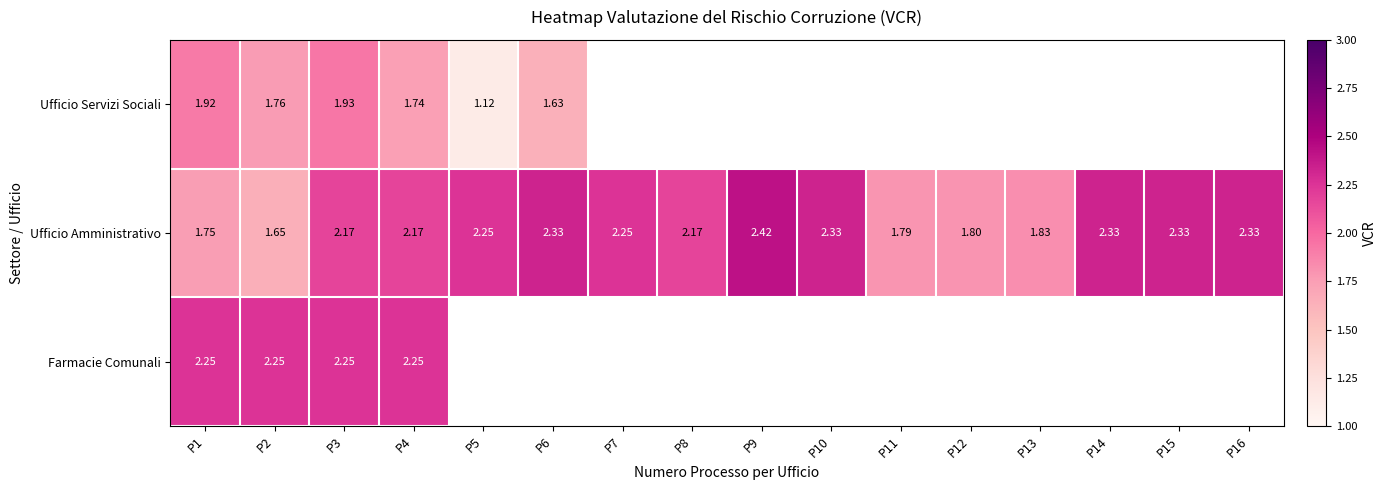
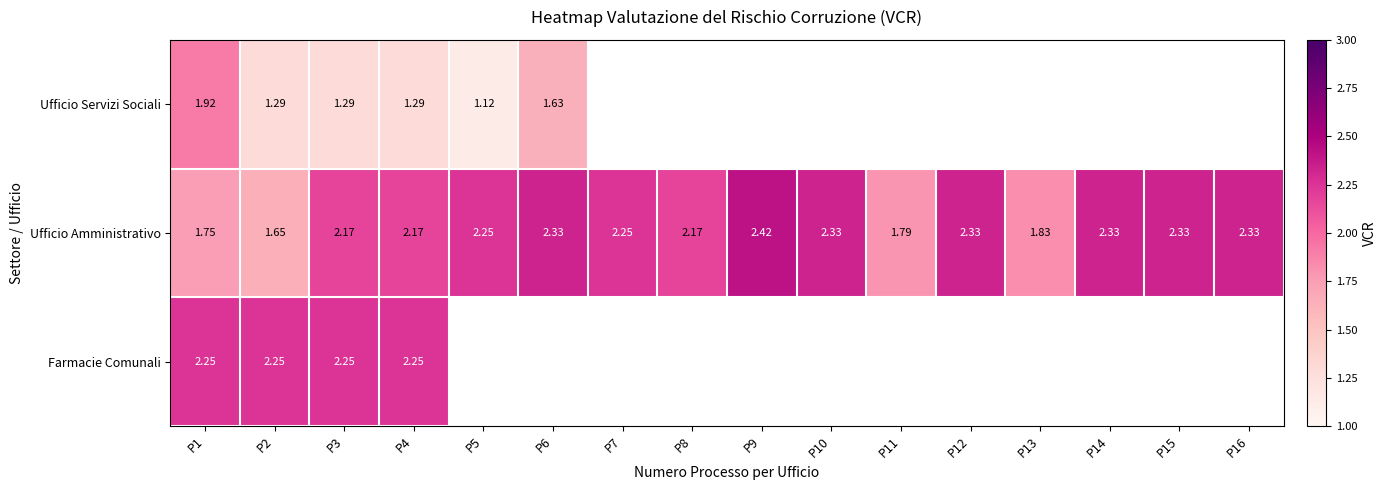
  {
    "Ufficio Servizi Sociali": {
      "P1": 1.92,
-     "P2": 1.76,
-     "P3": 1.93,
-     "P4": 1.74,
+     "P2": 1.29,
+     "P3": 1.29,
+     "P4": 1.29,
      "P5": 1.12,
      "P6": 1.63
    },
    "Ufficio Amministrativo": {
      "P1": 1.75,
      "P2": 1.65,
      "P3": 2.17,
      "P4": 2.17,
      "P5": 2.25,
      "P6": 2.33,
      "P7": 2.25,
      "P8": 2.17,
      "P9": 2.42,
      "P10": 2.33,
      "P11": 1.79,
-     "P12": 1.80,
+     "P12": 2.33,
      "P13": 1.83,
      "P14": 2.33,
      "P15": 2.33,
      "P16": 2.33
    },
    "Farmacie Comunali": {
      "P1": 2.25,
      "P2": 2.25,
      "P3": 2.25,
      "P4": 2.25
    }
  }
